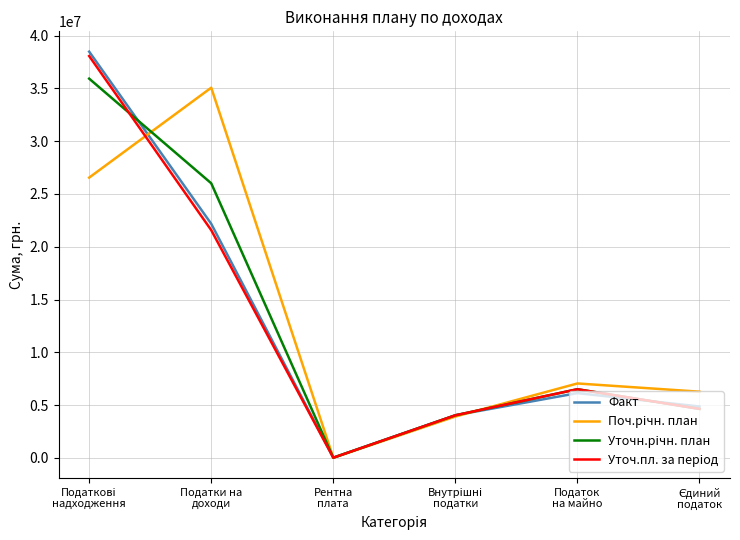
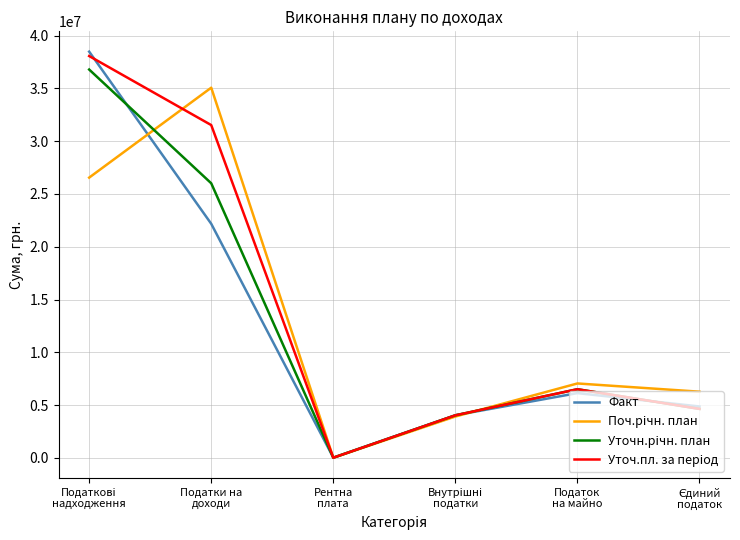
  {
    "Факт": {
      "Податкові надходження": 38500000,
      "Податки на доходи": 22200000
    },
    "Поч.річн. план": {
      "Податкові надходження": 26500000,
      "Податки на доходи": 35100000,
      "Податок на майно": 7100000
    },
    "Уточн.річн. план": {
-     "Податкові надходження": 35900000,
+     "Податкові надходження": 36800000,
      "Податки на доходи": 26000000
    },
    "Уточ.пл. за період": {
      "Податкові надходження": 38100000,
-     "Податки на доходи": 21600000
+     "Податки на доходи": 31500000
    }
  }
